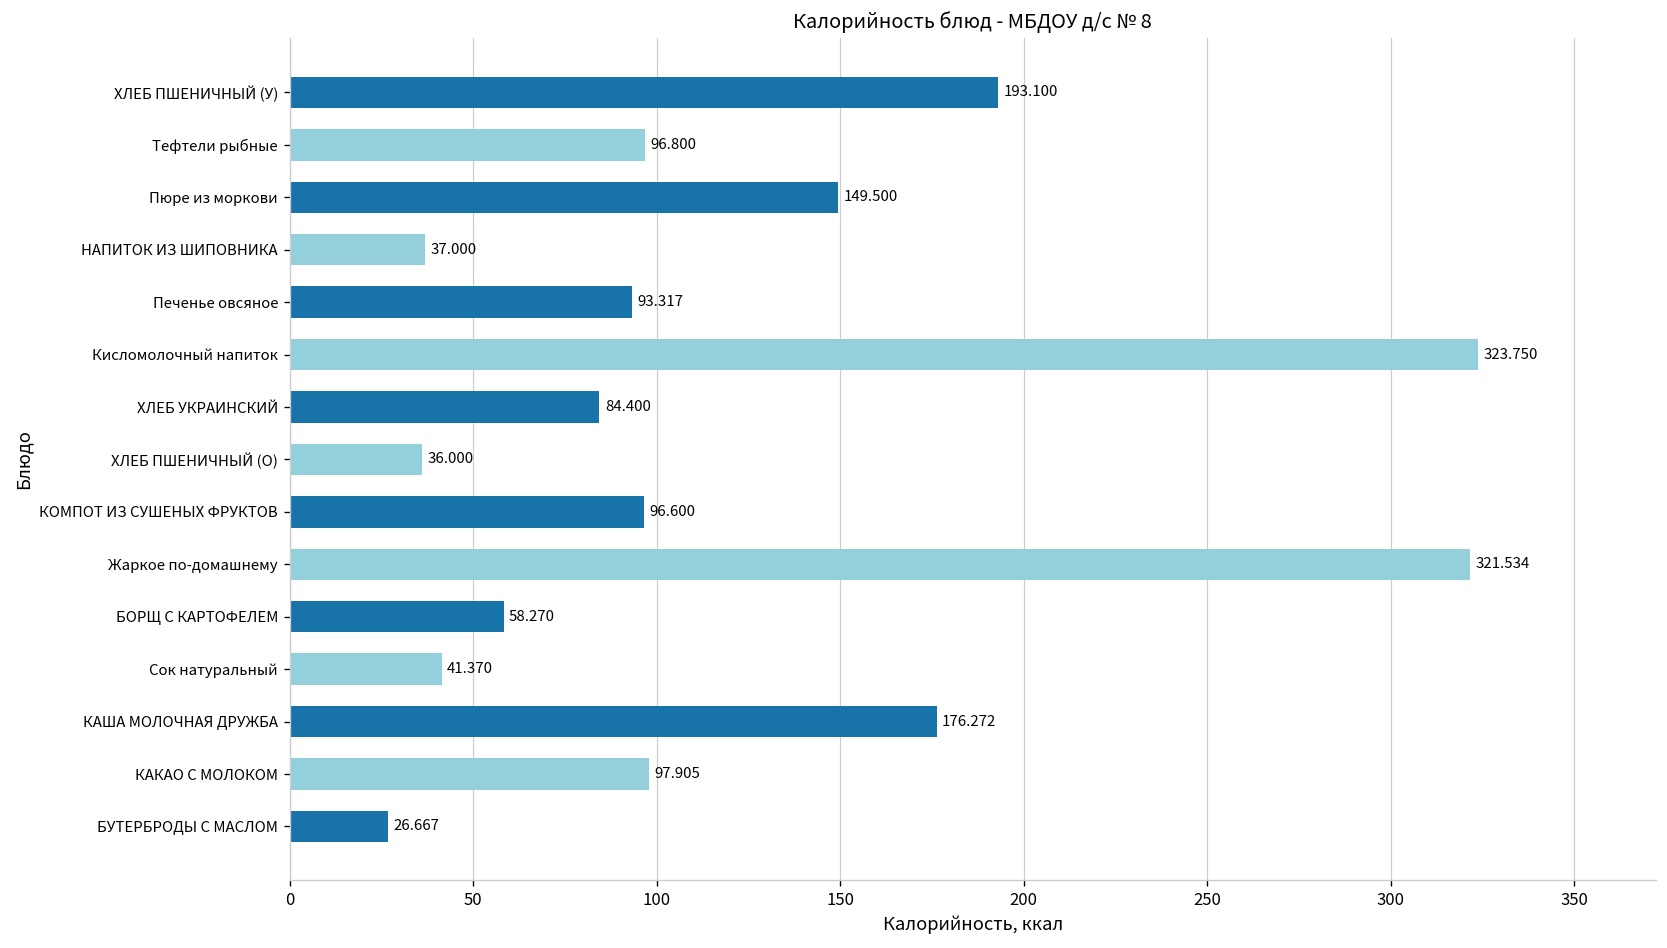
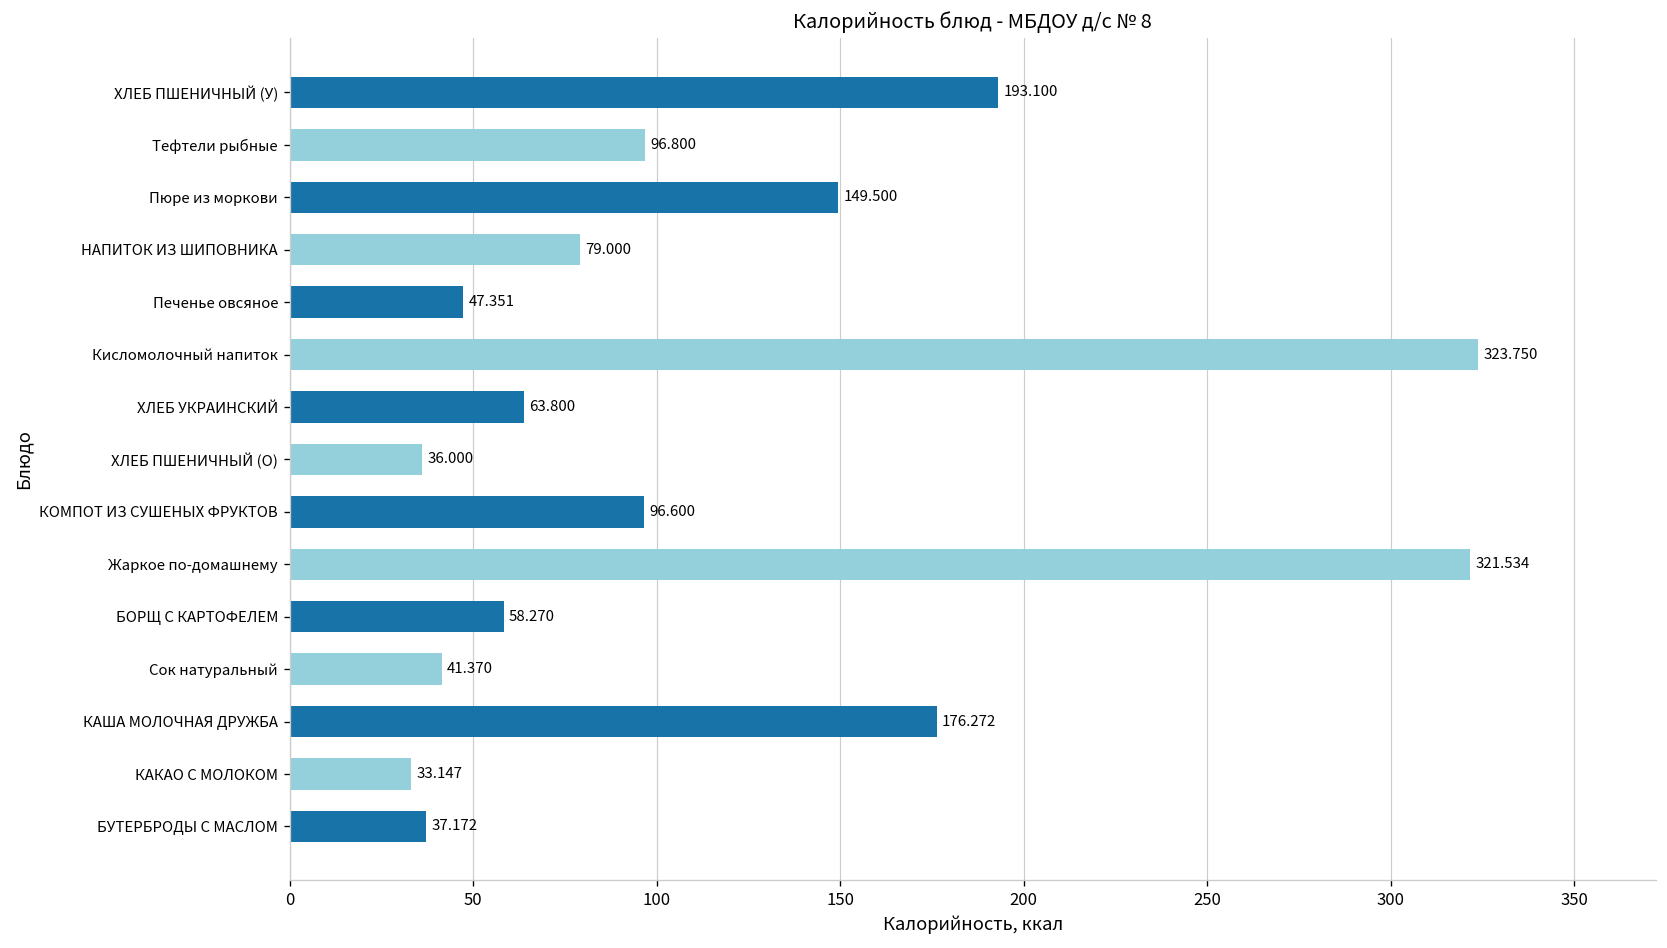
  {
    "ХЛЕБ ПШЕНИЧНЫЙ (У)": 193.100,
    "Тефтели рыбные": 96.800,
    "Пюре из моркови": 149.500,
-   "НАПИТОК ИЗ ШИПОВНИКА": 37.000,
-   "Печенье овсяное": 93.317,
+   "НАПИТОК ИЗ ШИПОВНИКА": 79.000,
+   "Печенье овсяное": 47.351,
    "Кисломолочный напиток": 323.750,
-   "ХЛЕБ УКРАИНСКИЙ": 84.400,
+   "ХЛЕБ УКРАИНСКИЙ": 63.800,
    "ХЛЕБ ПШЕНИЧНЫЙ (О)": 36.000,
    "КОМПОТ ИЗ СУШЕНЫХ ФРУКТОВ": 96.600,
    "Жаркое по-домашнему": 321.534,
    "БОРЩ С КАРТОФЕЛЕМ": 58.270,
    "Сок натуральный": 41.370,
    "КАША МОЛОЧНАЯ ДРУЖБА": 176.272,
-   "КАКАО С МОЛОКОМ": 97.905,
-   "БУТЕРБРОДЫ С МАСЛОМ": 26.667
+   "КАКАО С МОЛОКОМ": 33.147,
+   "БУТЕРБРОДЫ С МАСЛОМ": 37.172
  }
